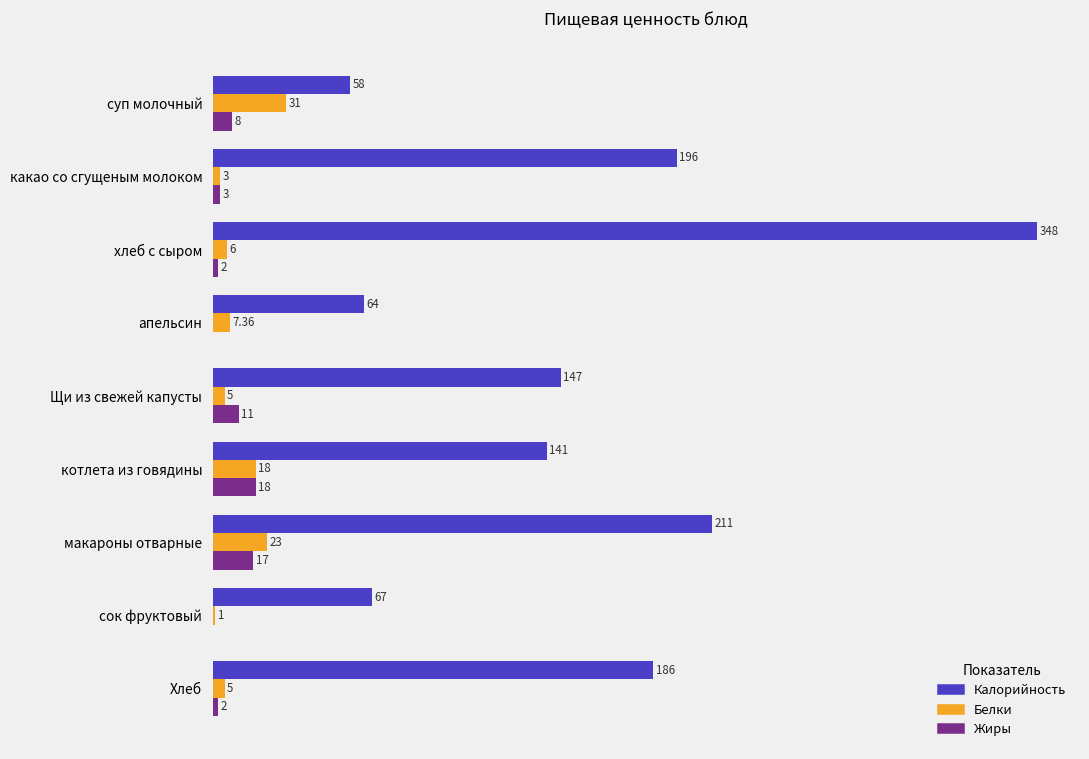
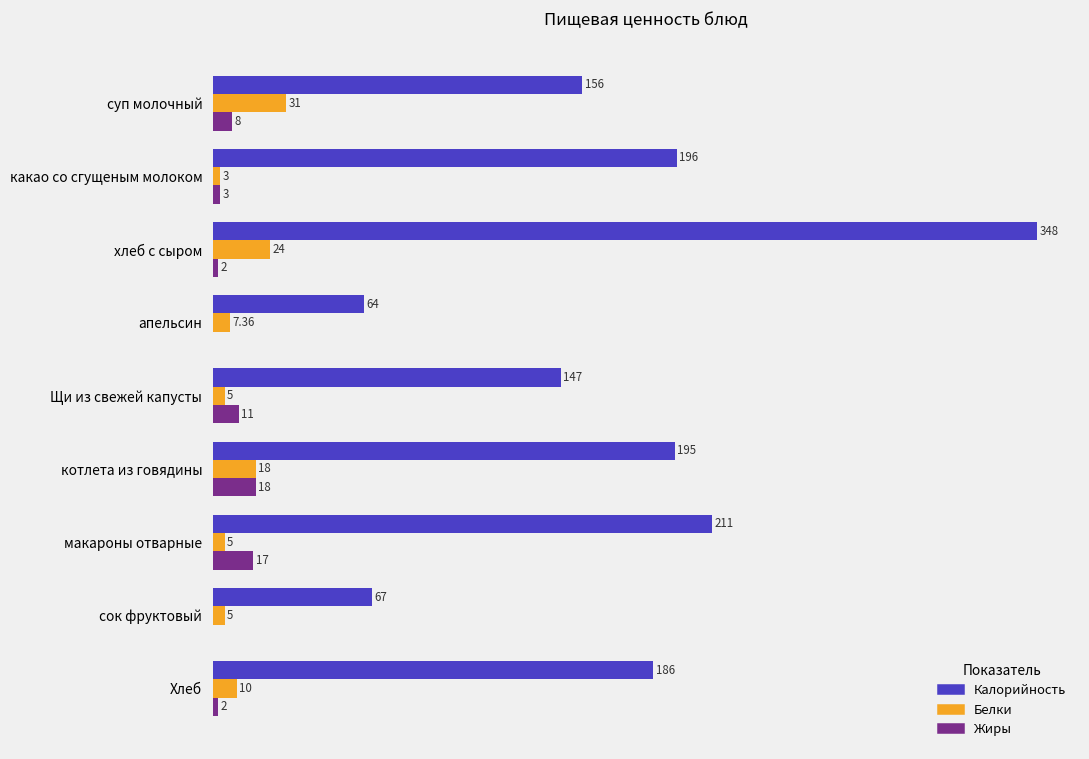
  {
    "Калорийность": {
-     "суп молочный": 58,
+     "суп молочный": 156,
      "какао со сгущеным молоком": 196,
      "хлеб с сыром": 348,
      "апельсин": 64,
      "Щи из свежей капусты": 147,
-     "котлета из говядины": 141,
+     "котлета из говядины": 195,
      "макароны отварные": 211,
      "сок фруктовый": 67,
      "Хлеб": 186
    },
    "Белки": {
      "суп молочный": 31,
      "какао со сгущеным молоком": 3,
-     "хлеб с сыром": 6,
+     "хлеб с сыром": 24,
      "апельсин": 7.36,
      "Щи из свежей капусты": 5,
      "котлета из говядины": 18,
-     "макароны отварные": 23,
-     "сок фруктовый": 1,
-     "Хлеб": 5
+     "макароны отварные": 5,
+     "сок фруктовый": 5,
+     "Хлеб": 10
    },
    "Жиры": {
      "суп молочный": 8,
      "какао со сгущеным молоком": 3,
      "хлеб с сыром": 2,
      "Щи из свежей капусты": 11,
      "котлета из говядины": 18,
      "макароны отварные": 17,
      "Хлеб": 2
    }
  }
